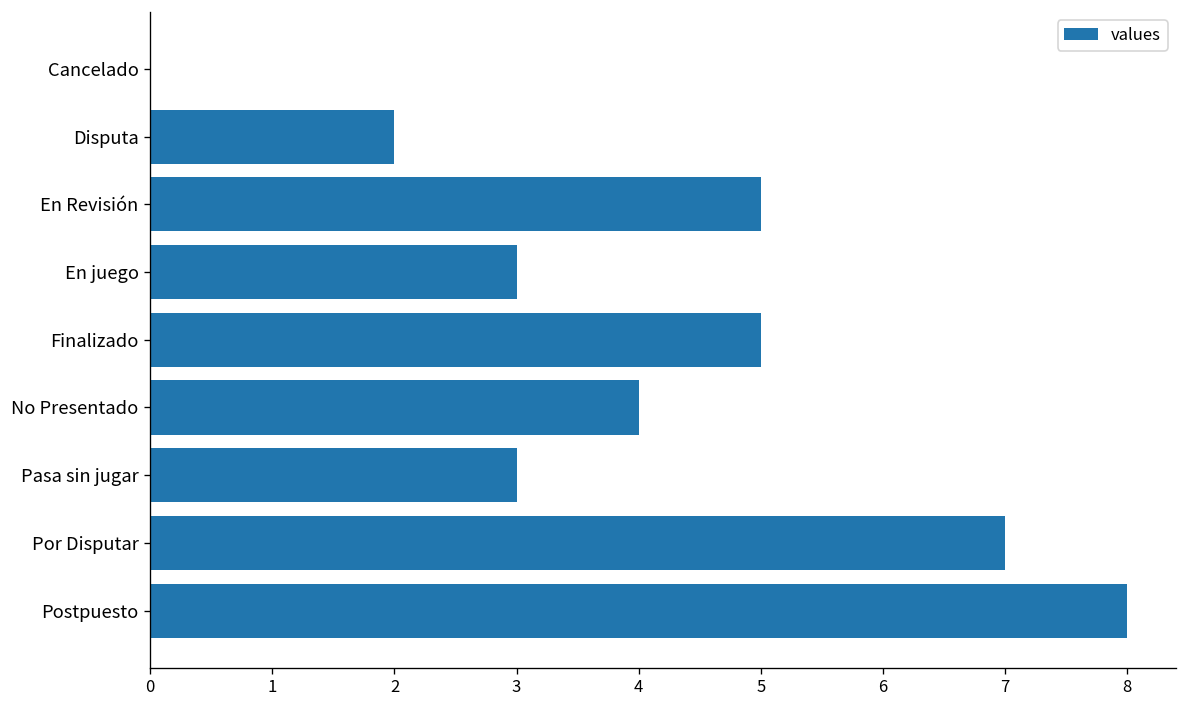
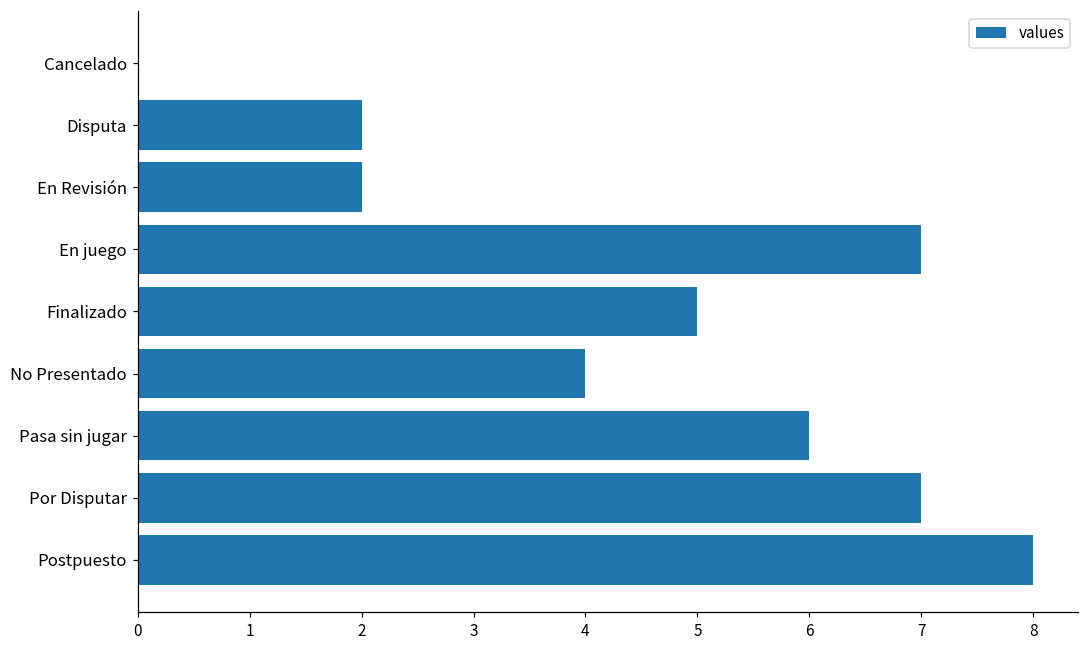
  {
    "Cancelado": 0,
    "Disputa": 2,
-   "En Revisión": 5,
-   "En juego": 3,
+   "En Revisión": 2,
+   "En juego": 7,
    "Finalizado": 5,
    "No Presentado": 4,
-   "Pasa sin jugar": 3,
+   "Pasa sin jugar": 6,
    "Por Disputar": 7,
    "Postpuesto": 8
  }
